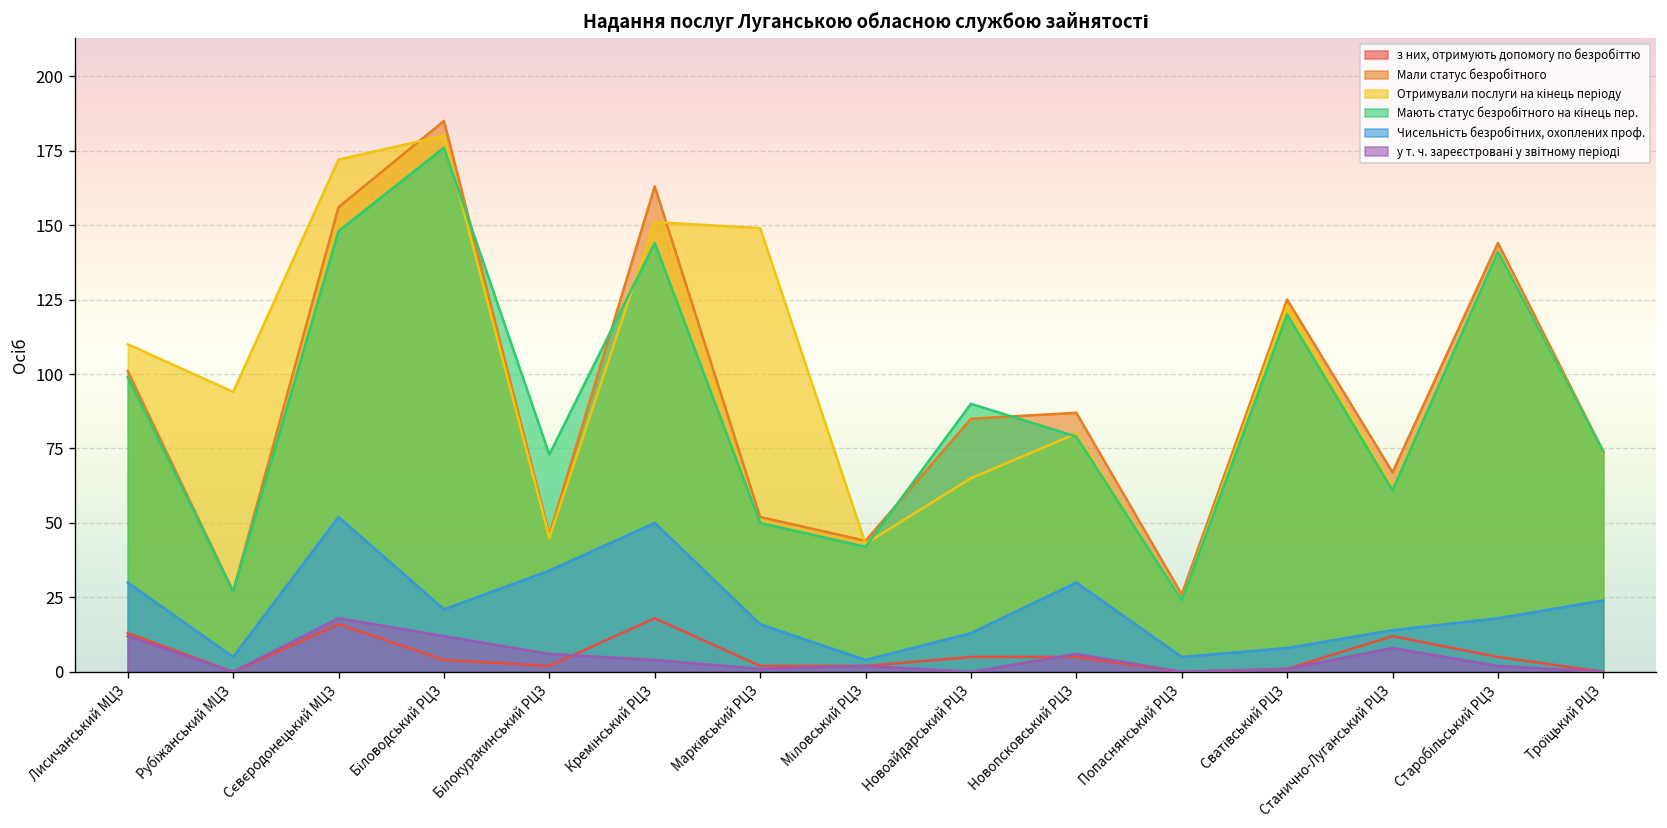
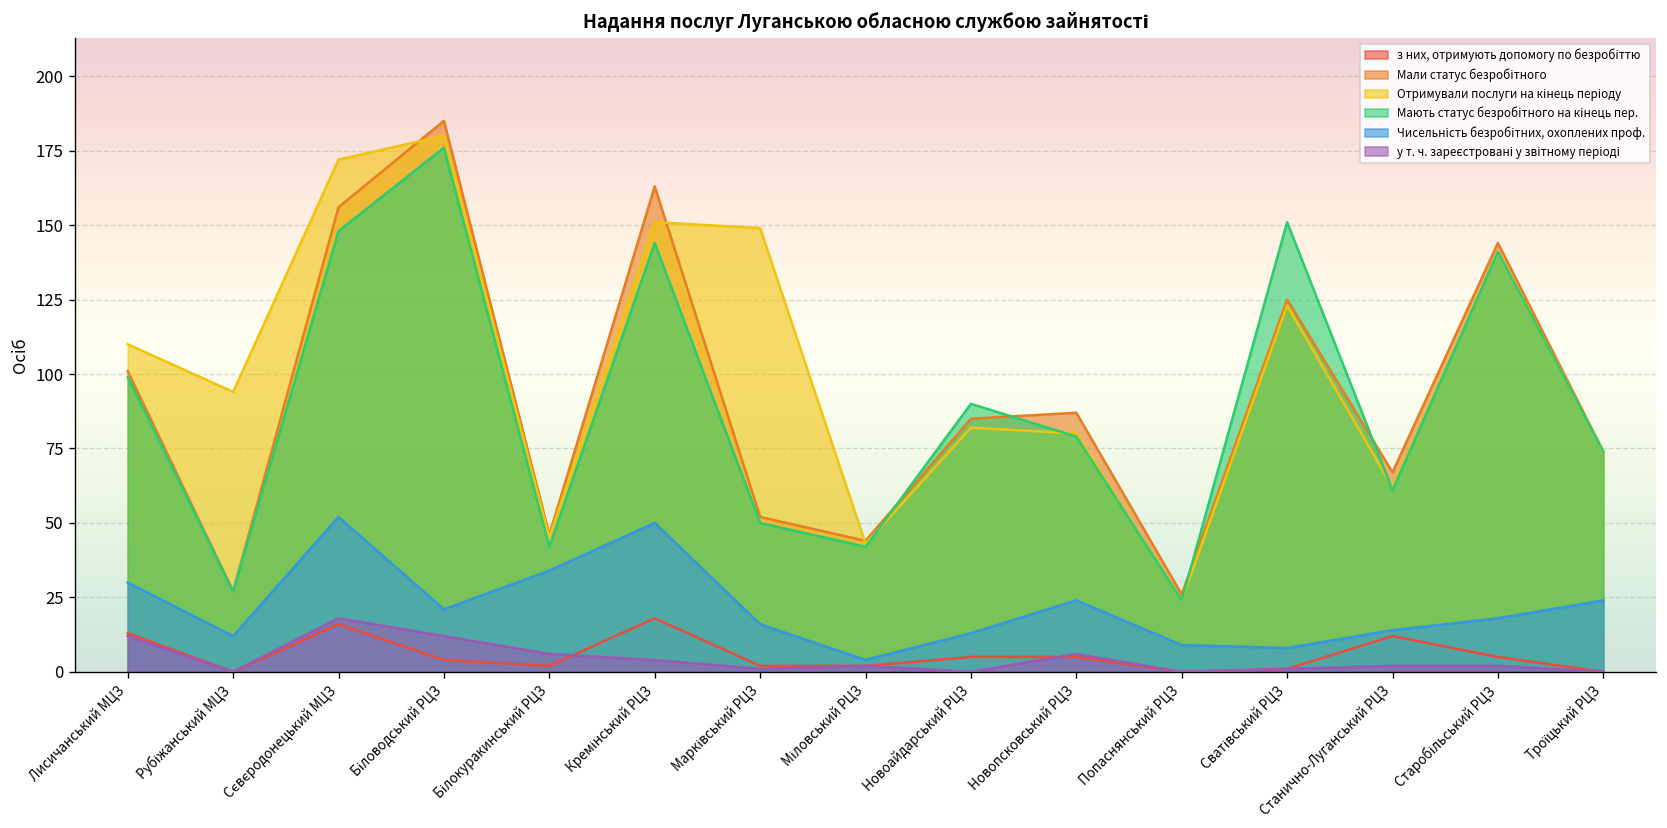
  {
    "Отримували послуги на кінець періоду": {
      "Лисичанський МЦЗ": 110,
      "Рубіжанський МЦЗ": 94,
      "Сєвєродонецький МЦЗ": 172,
      "Біловодський РЦЗ": 180,
      "Кремінський РЦЗ": 151,
      "Марківський РЦЗ": 149,
-     "Новоайдарський РЦЗ": 65,
+     "Новоайдарський РЦЗ": 82,
      "Сватівський РЦЗ": 123
    },
    "Мають статус безробітного на кінець пер.": {
      "Лисичанський МЦЗ": 99,
      "Сєвєродонецький МЦЗ": 148,
      "Біловодський РЦЗ": 176,
-     "Білокуракинський РЦЗ": 73,
+     "Білокуракинський РЦЗ": 42,
      "Кремінський РЦЗ": 144,
      "Марківський РЦЗ": 50,
      "Новоайдарський РЦЗ": 90,
-     "Сватівський РЦЗ": 120
+     "Сватівський РЦЗ": 151
    },
    "Чисельність безробітних, охоплених проф.": {
      "Лисичанський МЦЗ": 30,
-     "Рубіжанський МЦЗ": 5,
+     "Рубіжанський МЦЗ": 12,
      "Сєвєродонецький МЦЗ": 52,
      "Біловодський РЦЗ": 21,
      "Білокуракинський РЦЗ": 34,
      "Кремінський РЦЗ": 50,
      "Марківський РЦЗ": 16,
      "Міловський РЦЗ": 4,
      "Новоайдарський РЦЗ": 13,
-     "Новопсковський РЦЗ": 30,
-     "Попаснянський РЦЗ": 5,
+     "Новопсковський РЦЗ": 24,
+     "Попаснянський РЦЗ": 9,
      "Сватівський РЦЗ": 8,
      "Станично-Луганський РЦЗ": 14,
      "Старобільський РЦЗ": 18,
      "Троїцький РЦЗ": 24
    },
    "у т. ч. зареєстровані у звітному періоді": {
      "Сєвєродонецький МЦЗ": 18,
      "Біловодський РЦЗ": 12,
      "Білокуракинський РЦЗ": 6,
      "Кремінський РЦЗ": 4,
      "Новоайдарський РЦЗ": 0,
-     "Станично-Луганський РЦЗ": 8,
+     "Станично-Луганський РЦЗ": 2,
      "Старобільський РЦЗ": 2
    }
  }
